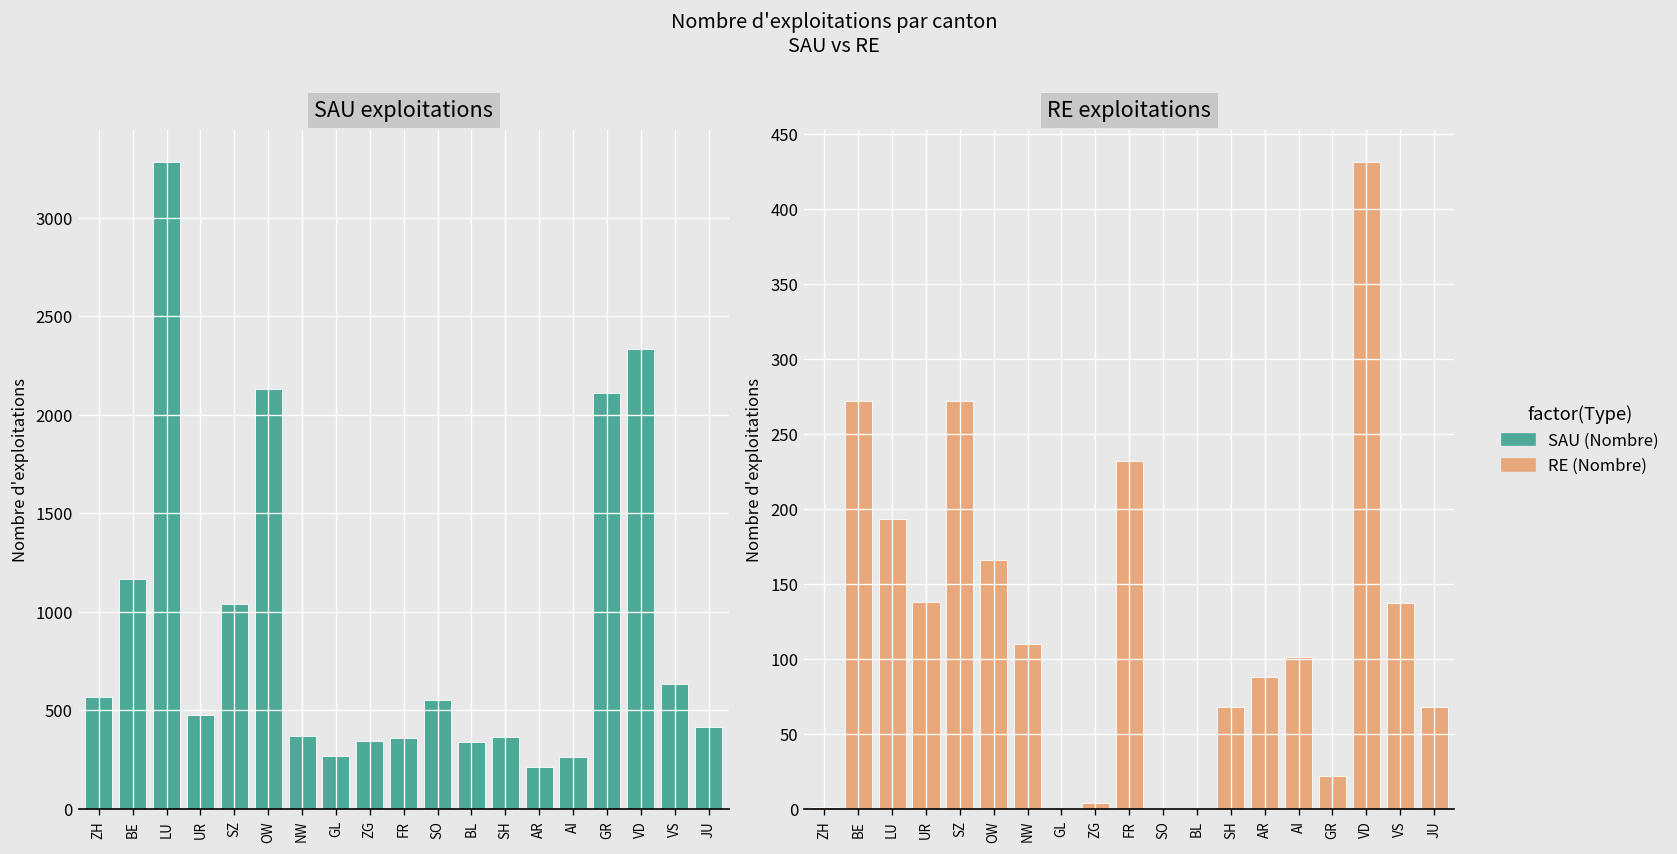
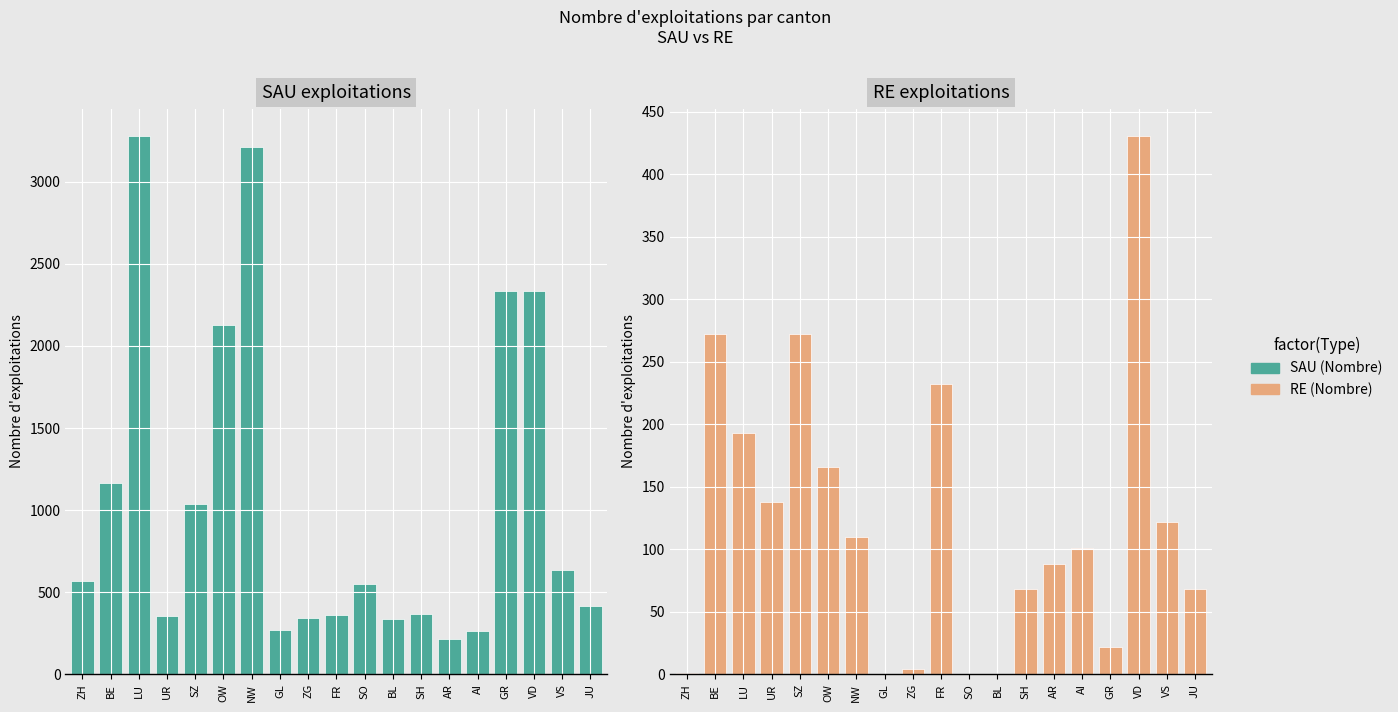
  {
    "SAU exploitations": {
      "ZH": 570,
      "BE": 1170,
      "LU": 3280,
-     "UR": 480,
+     "UR": 360,
      "SZ": 1040,
      "OW": 2130,
-     "NW": 370,
+     "NW": 3210,
      "GL": 270,
      "ZG": 340,
      "FR": 360,
      "SO": 550,
      "BL": 340,
      "SH": 370,
      "AR": 210,
      "AI": 270,
-     "GR": 2110,
+     "GR": 2340,
      "VD": 2330,
      "VS": 630,
      "JU": 420
    },
    "RE exploitations": {
      "BE": 272,
      "LU": 193,
      "UR": 138,
      "SZ": 272,
      "OW": 166,
      "NW": 110,
      "GL": 0,
      "ZG": 4,
      "FR": 232,
      "SO": 0,
      "BL": 0,
      "SH": 68,
      "AR": 88,
      "AI": 101,
      "GR": 22,
      "VD": 431,
-     "VS": 137,
+     "VS": 122,
      "JU": 68
    }
  }
